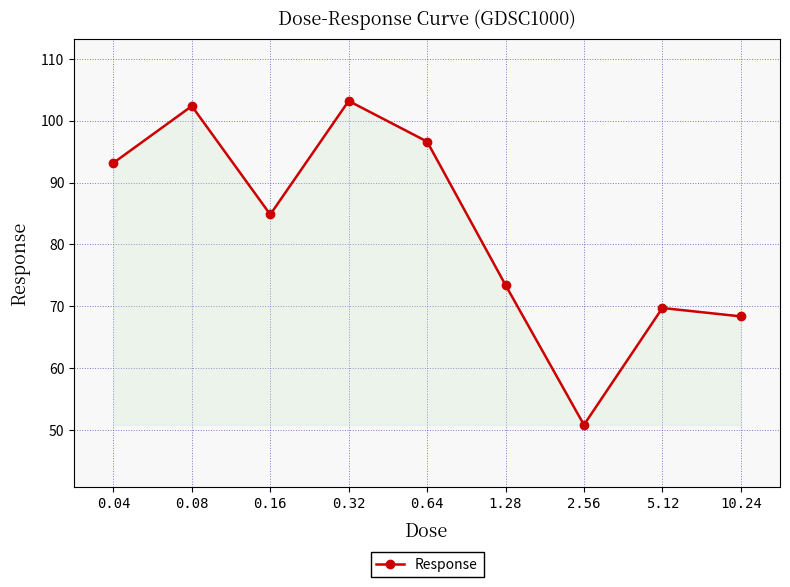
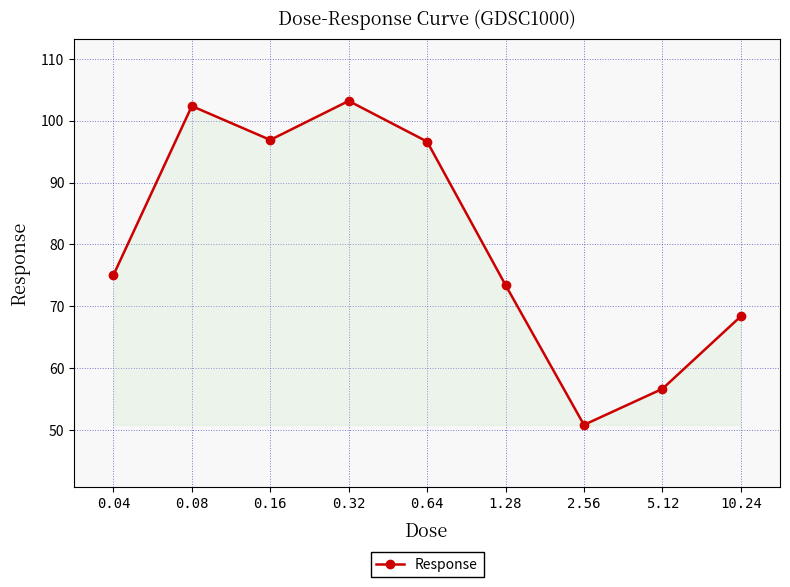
  {
-   "0.04": 93,
+   "0.04": 75,
    "0.08": 102,
-   "0.16": 85,
+   "0.16": 97,
    "0.32": 103,
    "0.64": 97,
    "1.28": 73,
    "2.56": 51,
-   "5.12": 70,
+   "5.12": 57,
    "10.24": 68
  }
